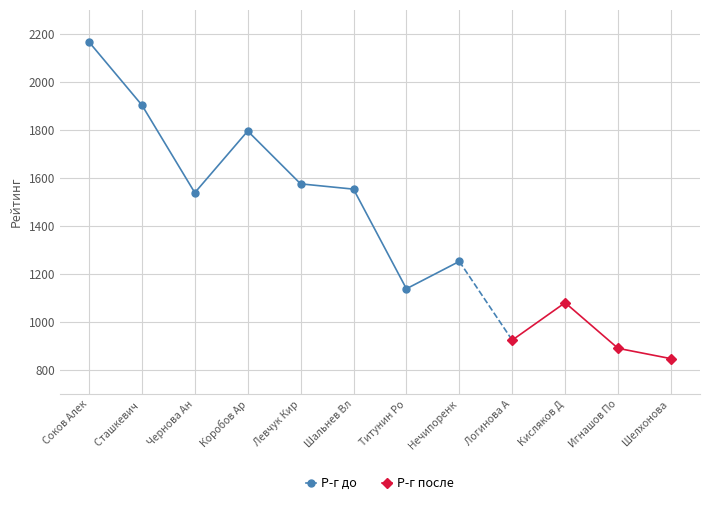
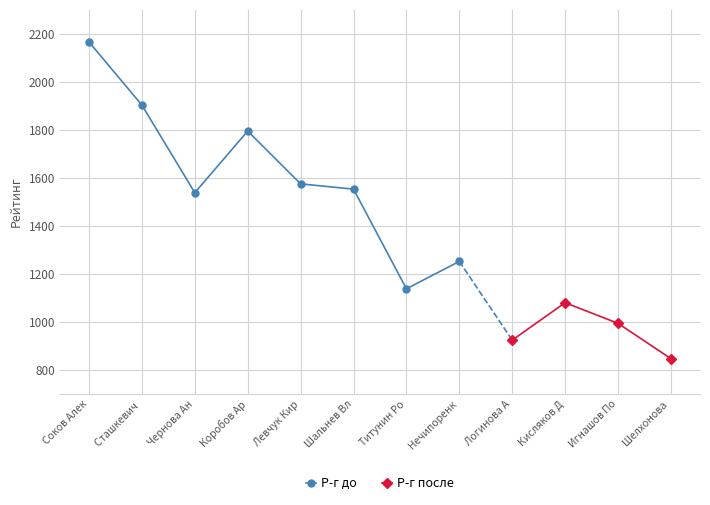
  {
    "Р-г после": {
      "Кисляков Д": 1080,
-     "Игнашов По": 890,
+     "Игнашов По": 990,
      "Шелхонова": 850
    }
  }
